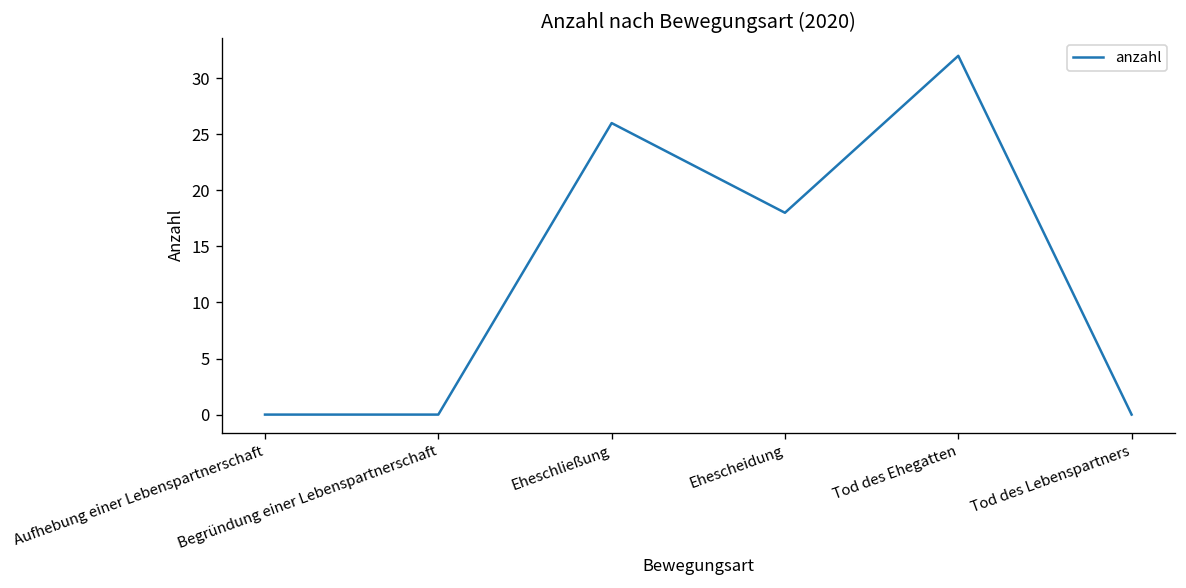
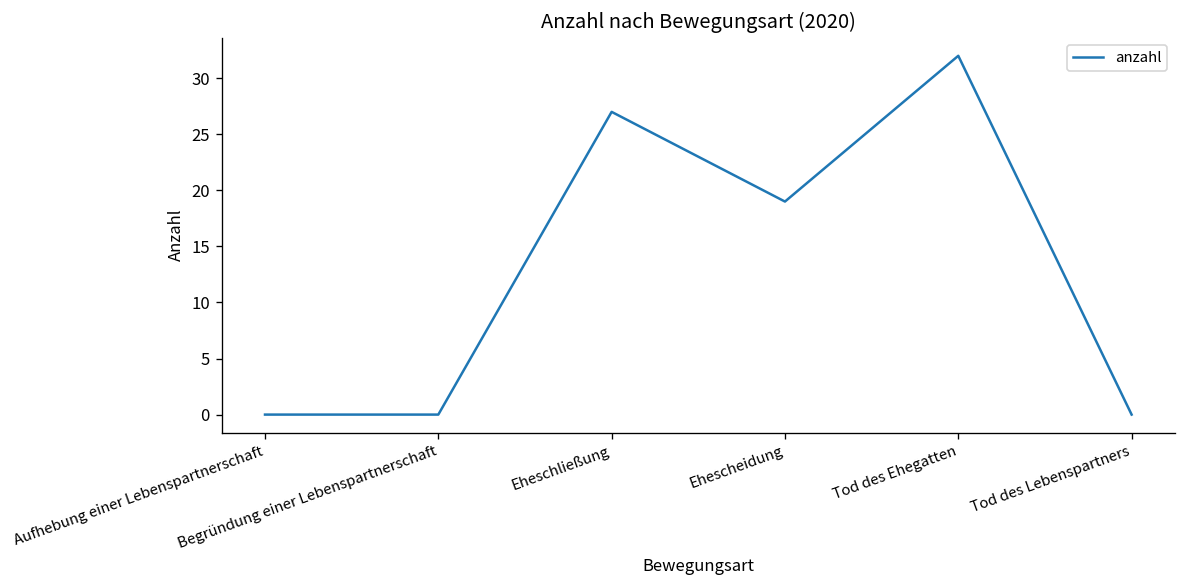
  {
    "Aufhebung einer Lebenspartnerschaft": 0,
    "Begründung einer Lebenspartnerschaft": 0,
-   "Eheschließung": 26,
-   "Ehescheidung": 18,
+   "Eheschließung": 27,
+   "Ehescheidung": 19,
    "Tod des Ehegatten": 32,
    "Tod des Lebenspartners": 0
  }
